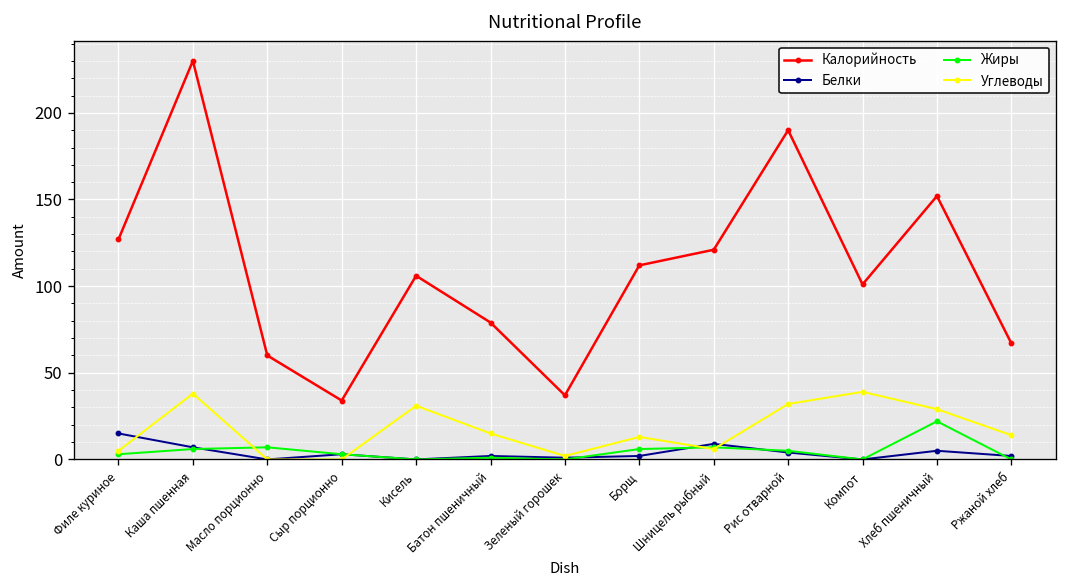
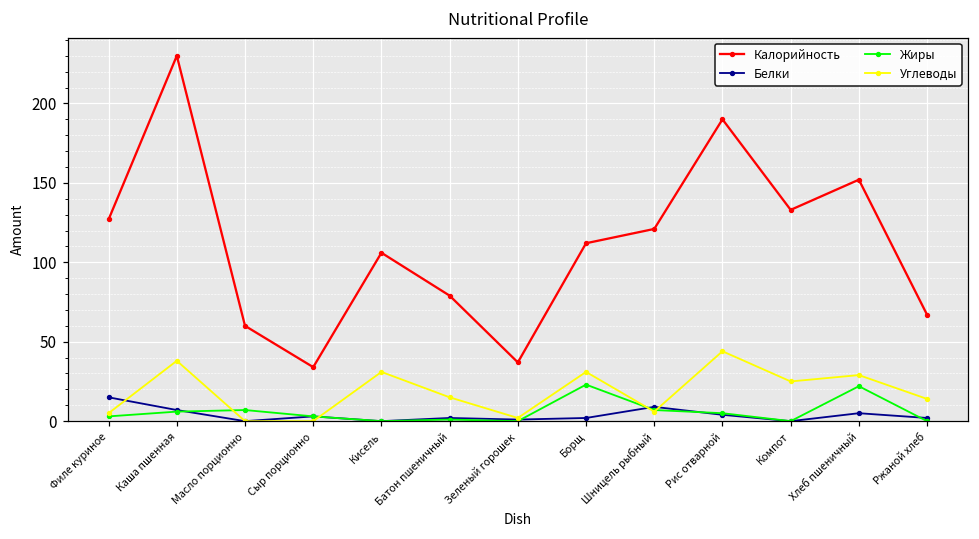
  {
    "Калорийность": {
      "Филе куриное": 127,
      "Каша пшенная": 230,
      "Масло порционно": 60,
      "Сыр порционно": 34,
      "Кисель": 106,
      "Батон пшеничный": 79,
      "Зеленый горошек": 37,
      "Борщ": 112,
      "Шницель рыбный": 121,
      "Рис отварной": 190,
-     "Компот": 101,
+     "Компот": 133,
      "Хлеб пшеничный": 152,
      "Ржаной хлеб": 67
    },
    "Белки": {
      "Филе куриное": 15,
      "Борщ": 2,
      "Шницель рыбный": 9,
      "Хлеб пшеничный": 5,
      "Ржаной хлеб": 2
    },
    "Жиры": {
      "Филе куриное": 3,
      "Масло порционно": 7,
-     "Борщ": 6,
+     "Борщ": 23,
      "Хлеб пшеничный": 22,
      "Ржаной хлеб": 0
    },
    "Углеводы": {
      "Филе куриное": 5,
      "Каша пшенная": 38,
      "Сыр порционно": 0,
      "Кисель": 31,
      "Батон пшеничный": 15,
-     "Борщ": 13,
-     "Рис отварной": 32,
-     "Компот": 39,
+     "Борщ": 31,
+     "Рис отварной": 44,
+     "Компот": 25,
      "Хлеб пшеничный": 29,
      "Ржаной хлеб": 14
    }
  }
